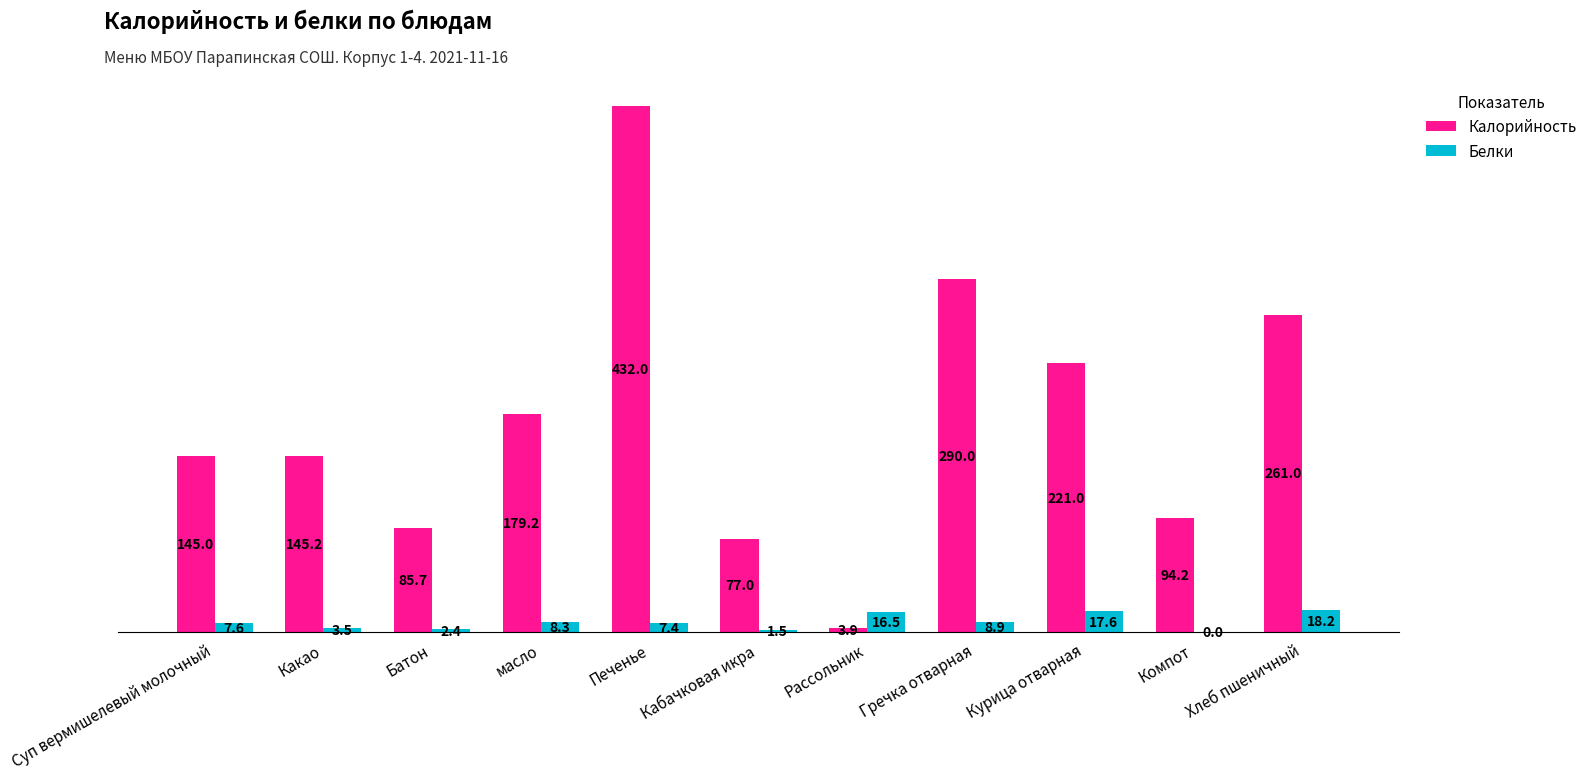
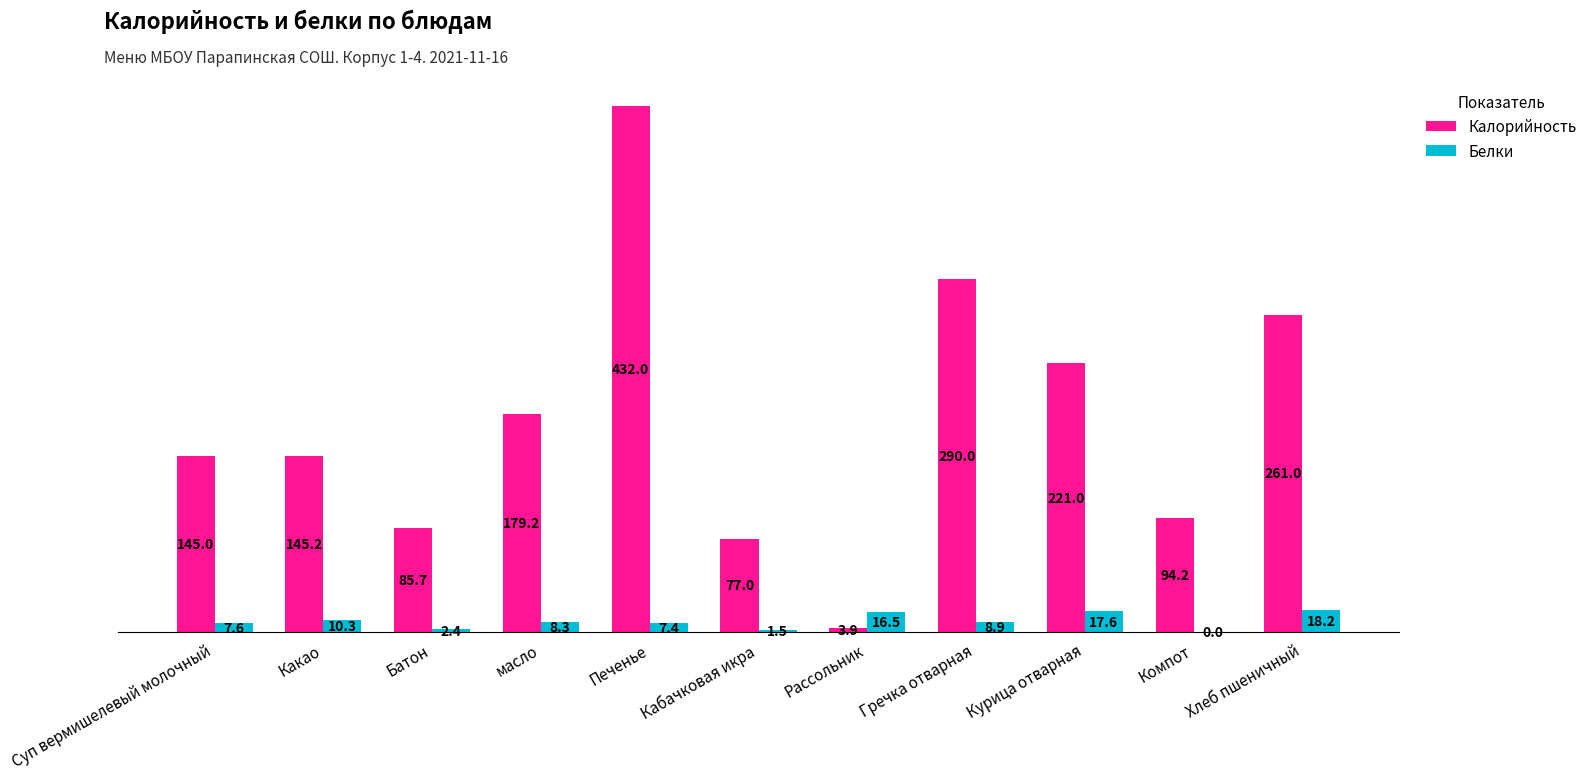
  {
    "Калорийность": {
      "Суп вермишелевый молочный": 145.0,
      "Какао": 145.2,
      "Батон": 85.7,
      "масло": 179.2,
      "Печенье": 432.0,
      "Кабачковая икра": 77.0,
      "Рассольник": 3.9,
      "Гречка отварная": 290.0,
      "Курица отварная": 221.0,
      "Компот": 94.2,
      "Хлеб пшеничный": 261.0
    },
    "Белки": {
      "Суп вермишелевый молочный": 7.6,
-     "Какао": 3.5,
+     "Какао": 10.3,
      "Батон": 2.4,
      "масло": 8.3,
      "Печенье": 7.4,
      "Кабачковая икра": 1.5,
      "Рассольник": 16.5,
      "Гречка отварная": 8.9,
      "Курица отварная": 17.6,
      "Компот": 0.0,
      "Хлеб пшеничный": 18.2
    }
  }
